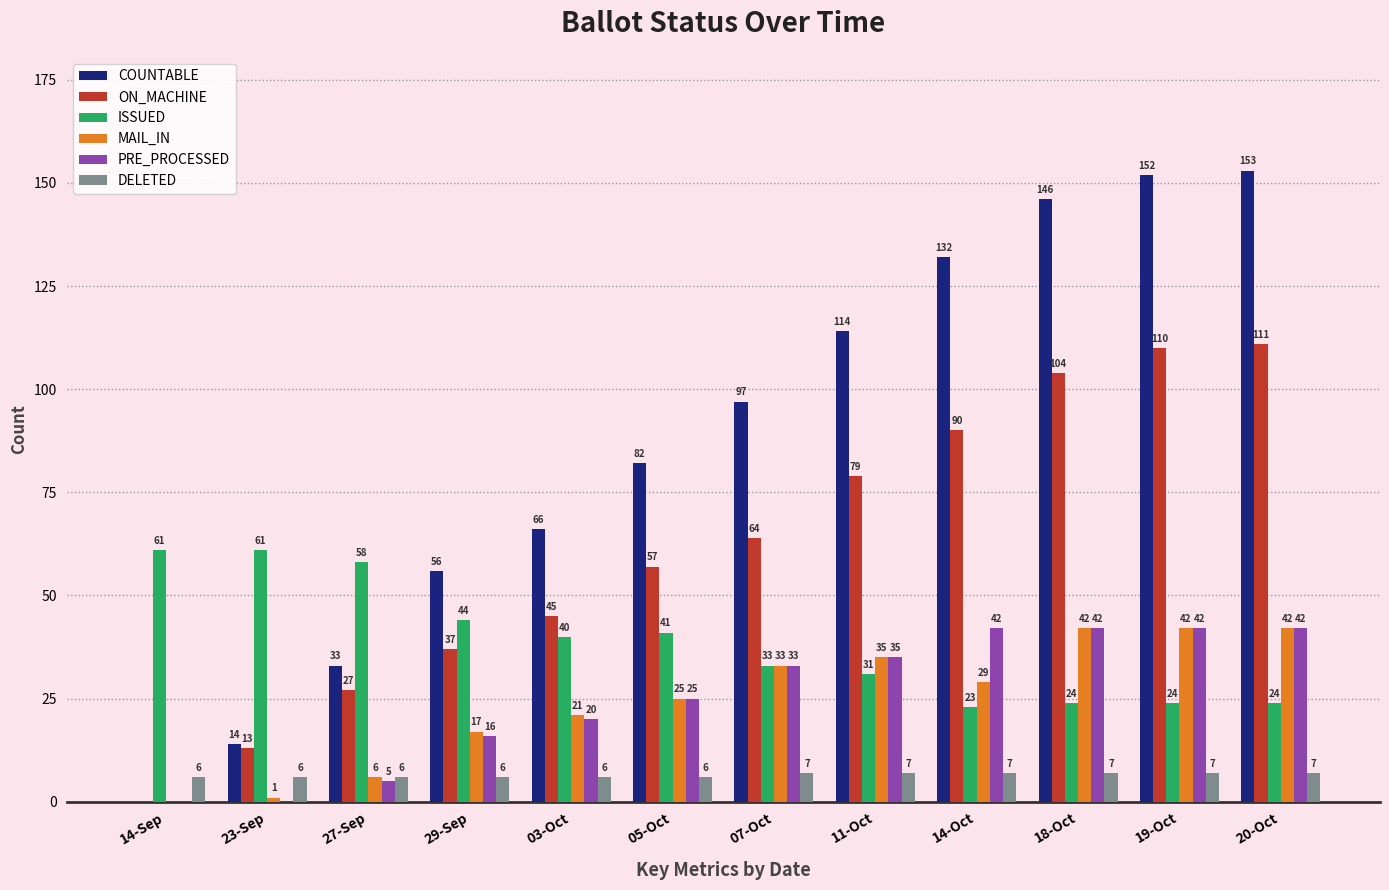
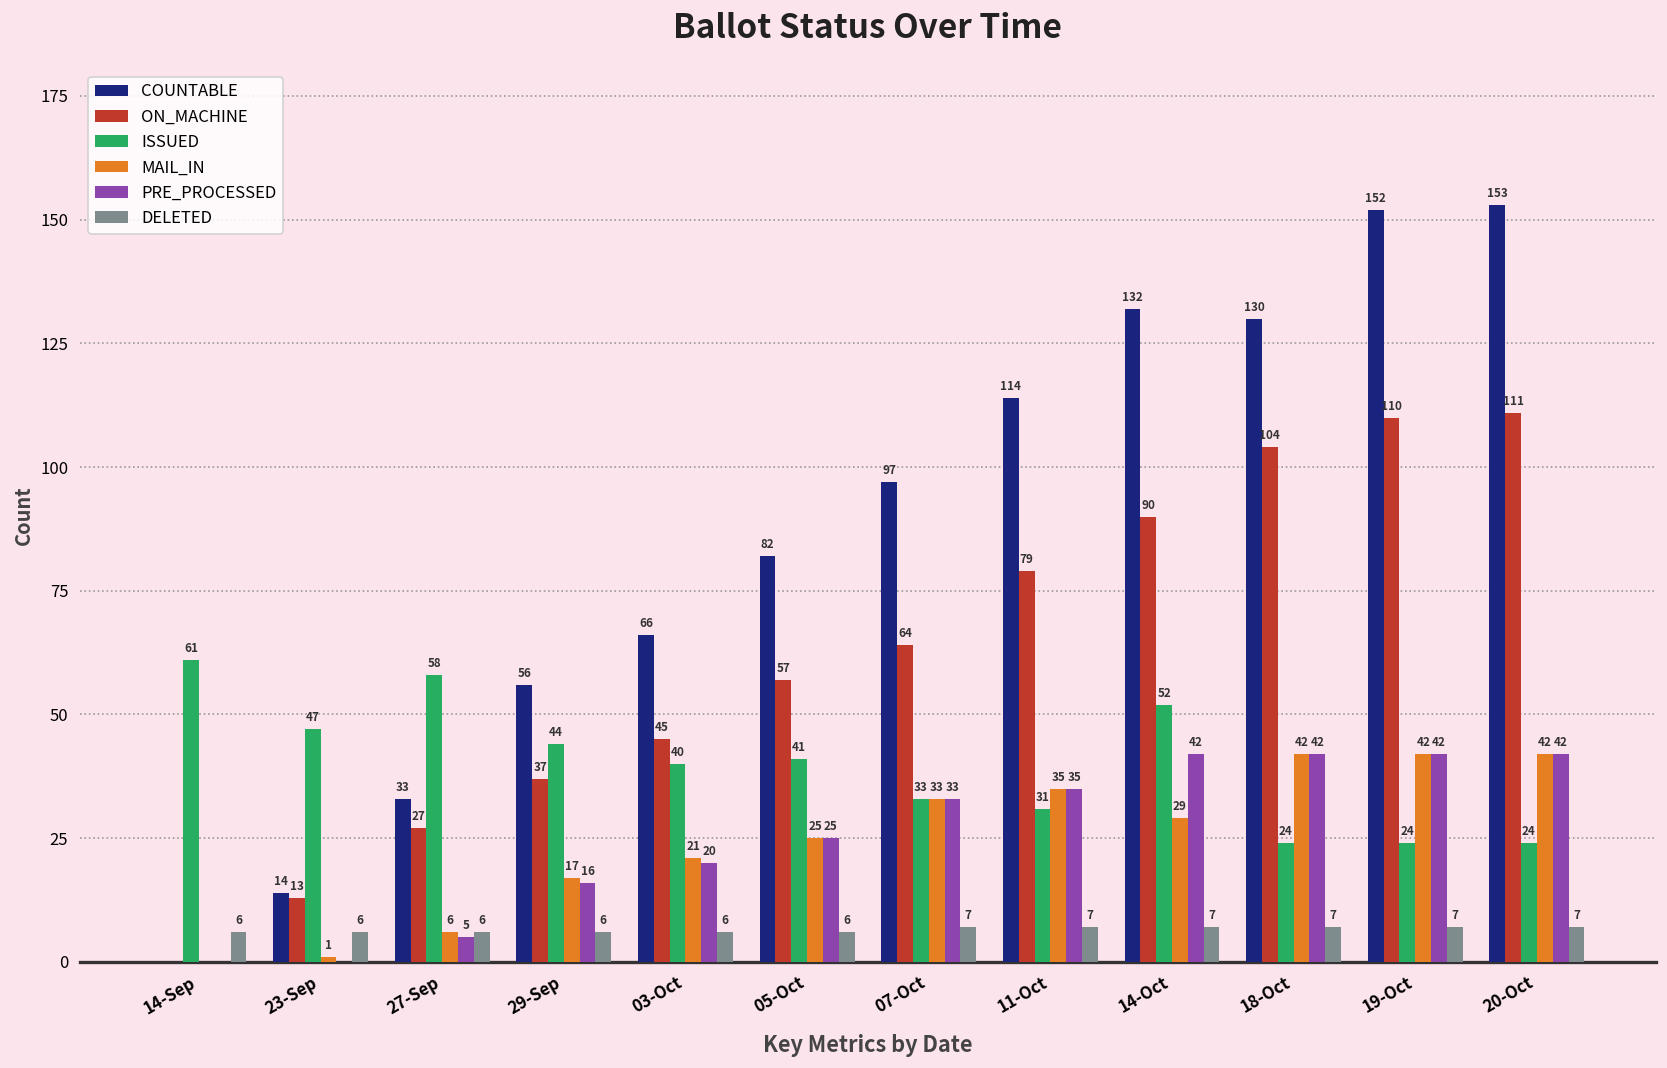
  {
    "COUNTABLE": {
      "23-Sep": 14,
      "27-Sep": 33,
      "29-Sep": 56,
      "03-Oct": 66,
      "05-Oct": 82,
      "07-Oct": 97,
      "11-Oct": 114,
      "14-Oct": 132,
-     "18-Oct": 146,
+     "18-Oct": 130,
      "19-Oct": 152,
      "20-Oct": 153
    },
    "ON_MACHINE": {
      "23-Sep": 13,
      "27-Sep": 27,
      "29-Sep": 37,
      "03-Oct": 45,
      "05-Oct": 57,
      "07-Oct": 64,
      "11-Oct": 79,
      "14-Oct": 90,
      "18-Oct": 104,
      "19-Oct": 110,
      "20-Oct": 111
    },
    "ISSUED": {
      "14-Sep": 61,
-     "23-Sep": 61,
+     "23-Sep": 47,
      "27-Sep": 58,
      "29-Sep": 44,
      "03-Oct": 40,
      "05-Oct": 41,
      "07-Oct": 33,
      "11-Oct": 31,
-     "14-Oct": 23,
+     "14-Oct": 52,
      "18-Oct": 24,
      "19-Oct": 24,
      "20-Oct": 24
    },
    "MAIL_IN": {
      "23-Sep": 1,
      "27-Sep": 6,
      "29-Sep": 17,
      "03-Oct": 21,
      "05-Oct": 25,
      "07-Oct": 33,
      "11-Oct": 35,
      "14-Oct": 29,
      "18-Oct": 42,
      "19-Oct": 42,
      "20-Oct": 42
    },
    "PRE_PROCESSED": {
      "27-Sep": 5,
      "29-Sep": 16,
      "03-Oct": 20,
      "05-Oct": 25,
      "07-Oct": 33,
      "11-Oct": 35,
      "14-Oct": 42,
      "18-Oct": 42,
      "19-Oct": 42,
      "20-Oct": 42
    },
    "DELETED": {
      "14-Sep": 6,
      "23-Sep": 6,
      "27-Sep": 6,
      "29-Sep": 6,
      "03-Oct": 6,
      "05-Oct": 6,
      "07-Oct": 7,
      "11-Oct": 7,
      "14-Oct": 7,
      "18-Oct": 7,
      "19-Oct": 7,
      "20-Oct": 7
    }
  }
